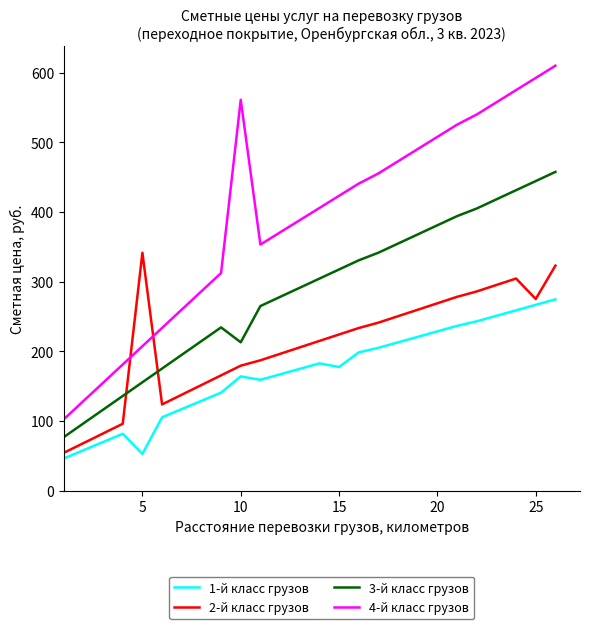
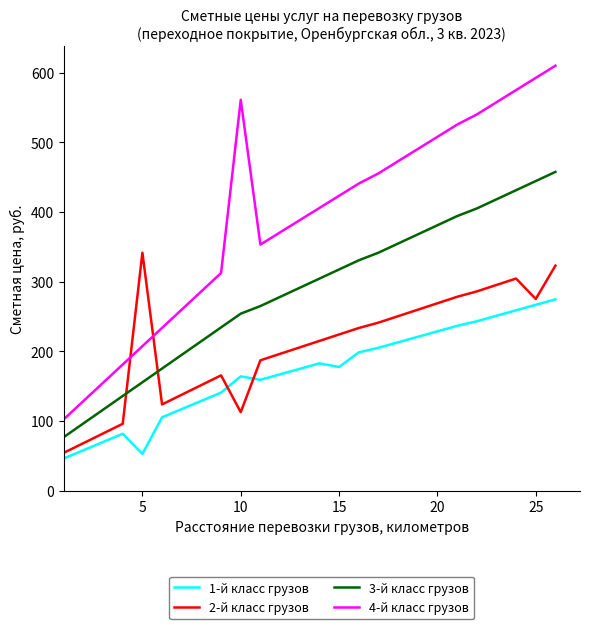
  {
    "1-й класс грузов": {
      "5": 50,
      "10": 160,
      "15": 180,
      "20": 230,
      "25": 270
    },
    "2-й класс грузов": {
      "5": 340,
-     "10": 180,
+     "10": 110,
      "15": 220,
      "20": 270,
      "25": 270
    },
    "3-й класс грузов": {
      "5": 160,
-     "10": 210,
+     "10": 250,
      "15": 320,
      "20": 380,
      "25": 440
    },
    "4-й класс грузов": {
      "5": 210,
      "10": 560,
      "15": 420,
      "20": 510,
      "25": 590
    }
  }
